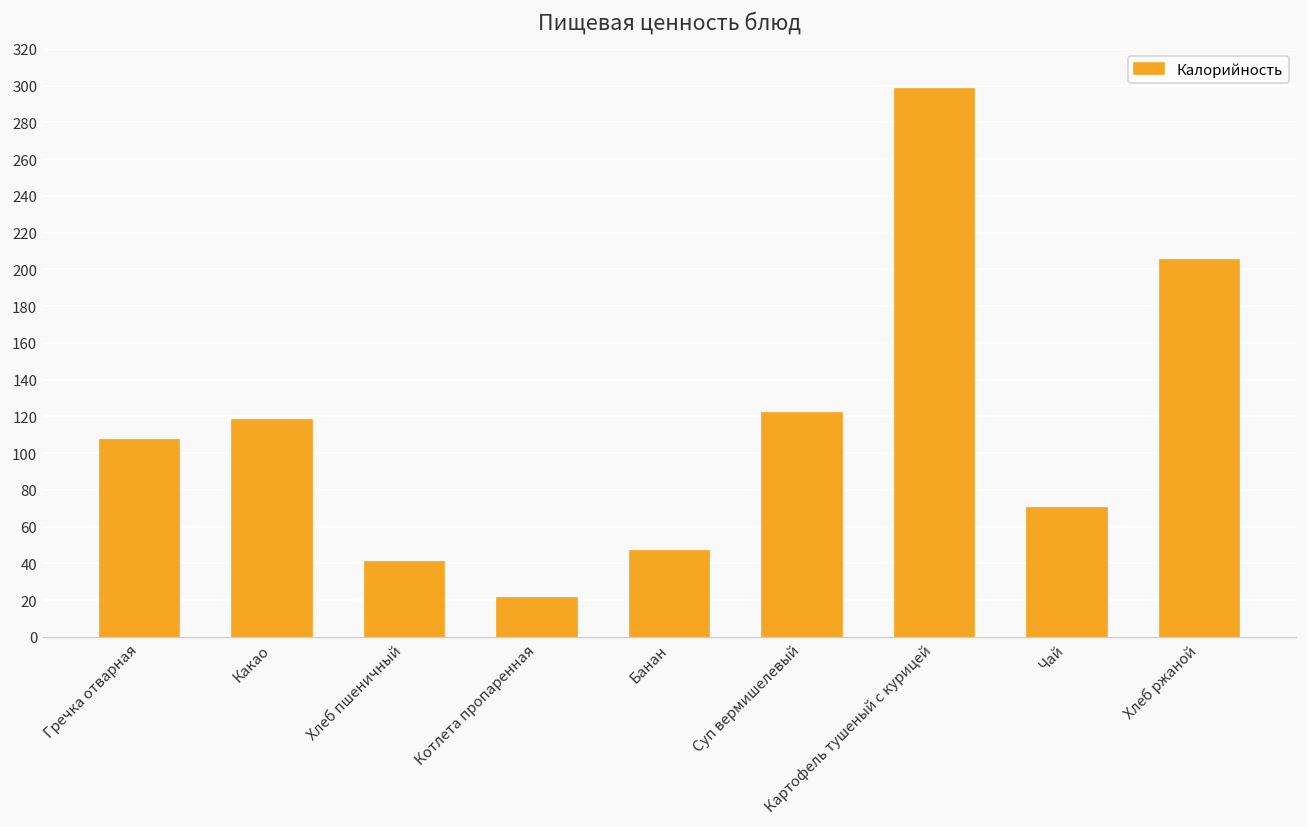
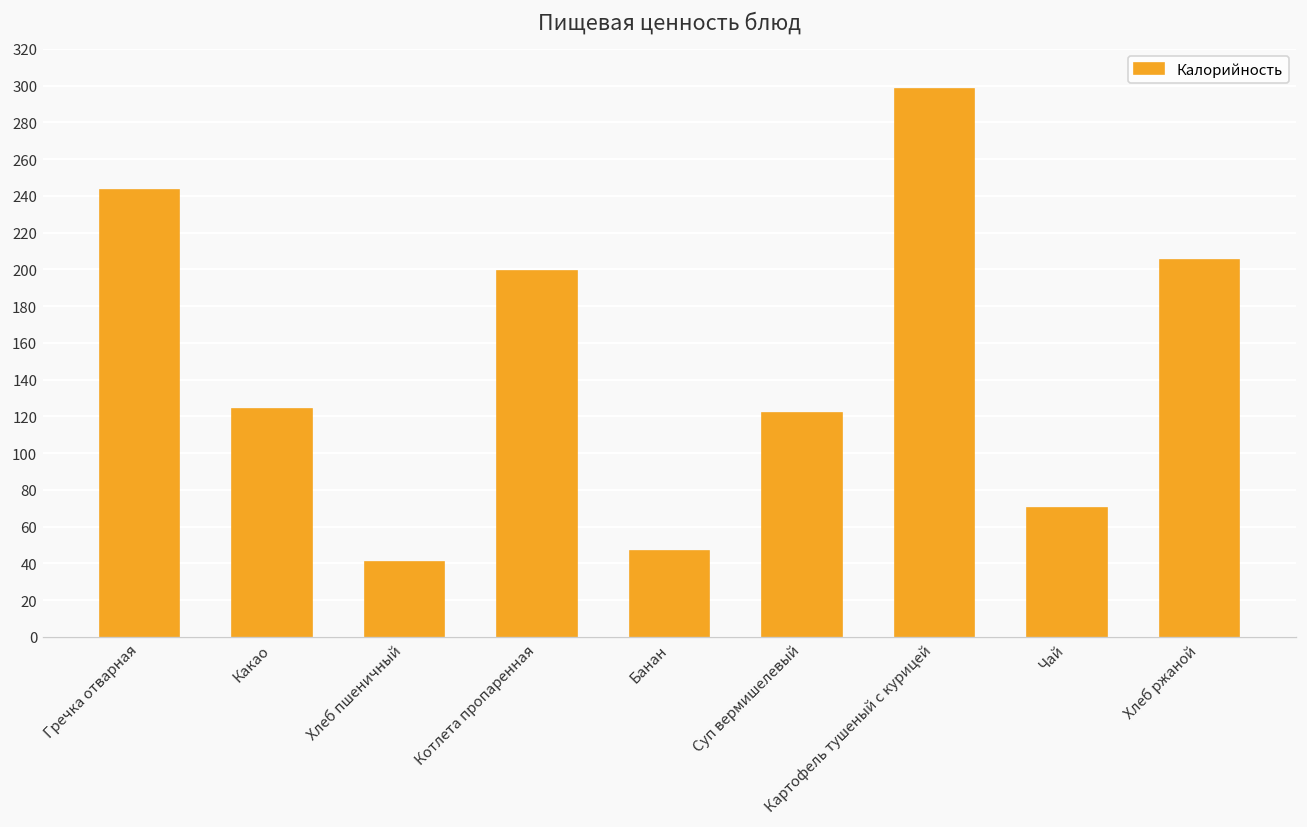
  {
-   "Гречка отварная": 107,
-   "Какао": 118,
+   "Гречка отварная": 243,
+   "Какао": 124,
    "Хлеб пшеничный": 41,
-   "Котлета пропаренная": 21,
+   "Котлета пропаренная": 199,
    "Банан": 47,
    "Суп вермишелевый": 122,
    "Картофель тушеный с курицей": 298,
    "Чай": 70,
    "Хлеб ржаной": 205
  }
